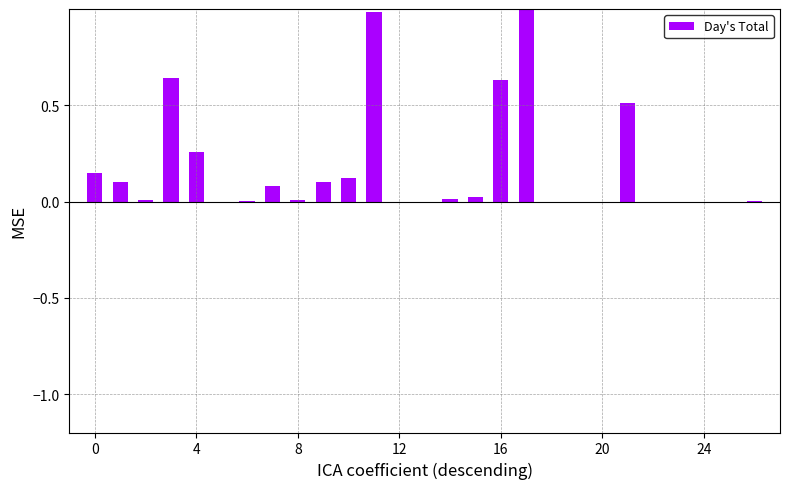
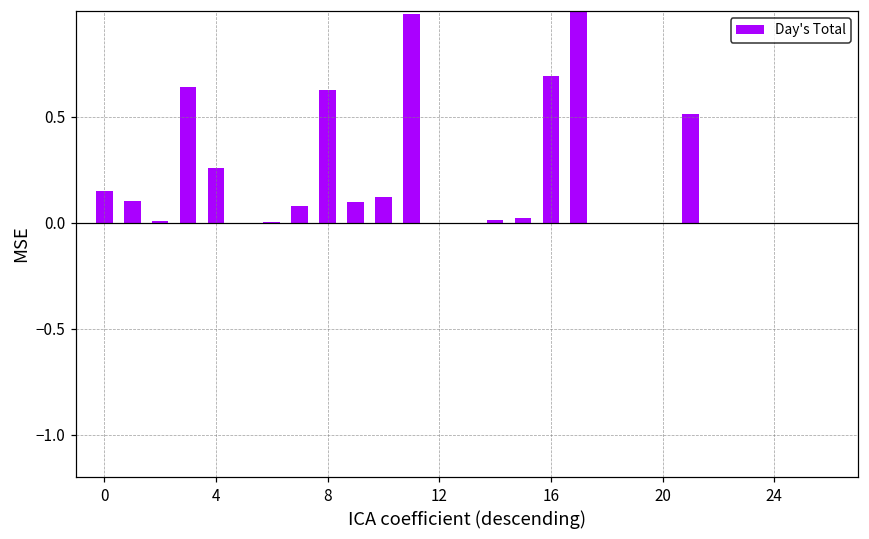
  {
    "0": 0.15,
    "4": 0.26,
-   "8": 0.01,
+   "8": 0.63,
    "12": 0.00,
-   "16": 0.63,
+   "16": 0.69,
    "20": 0.00,
    "24": 0.00
  }
